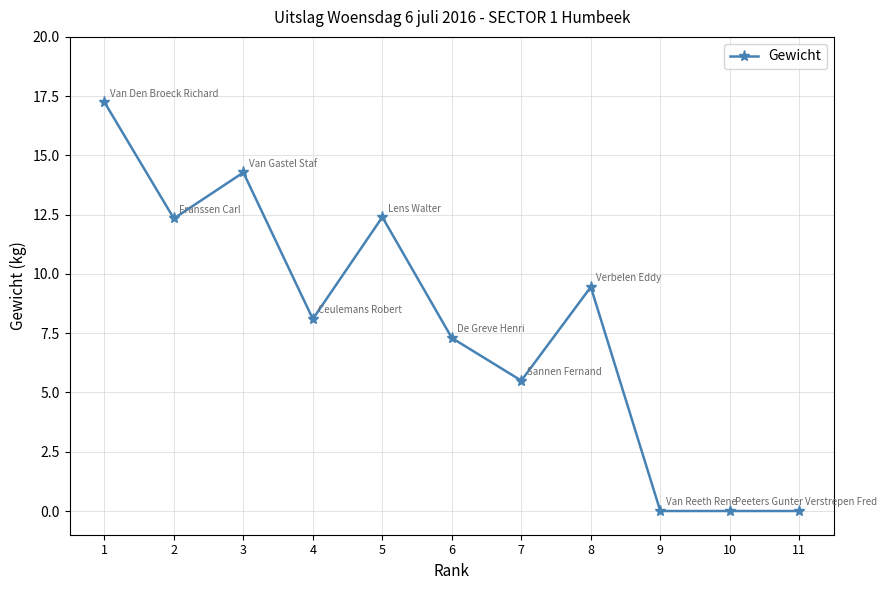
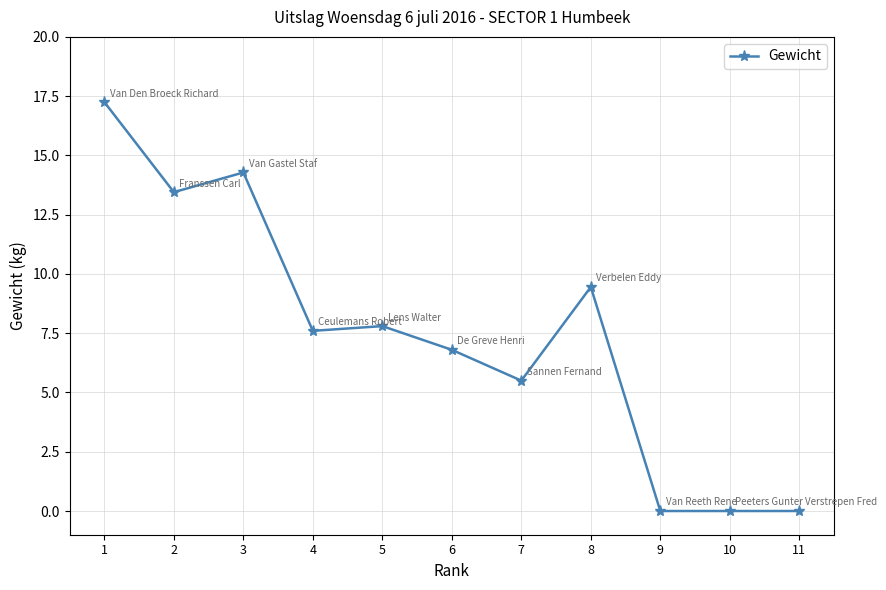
  {
    "1": 17.3,
-   "2": 12.3,
+   "2": 13.5,
    "3": 14.3,
-   "4": 8.1,
-   "5": 12.4,
-   "6": 7.3,
+   "4": 7.6,
+   "5": 7.8,
+   "6": 6.8,
    "7": 5.5,
    "8": 9.5,
    "9": 0.0,
    "10": 0.0,
    "11": 0.0
  }
